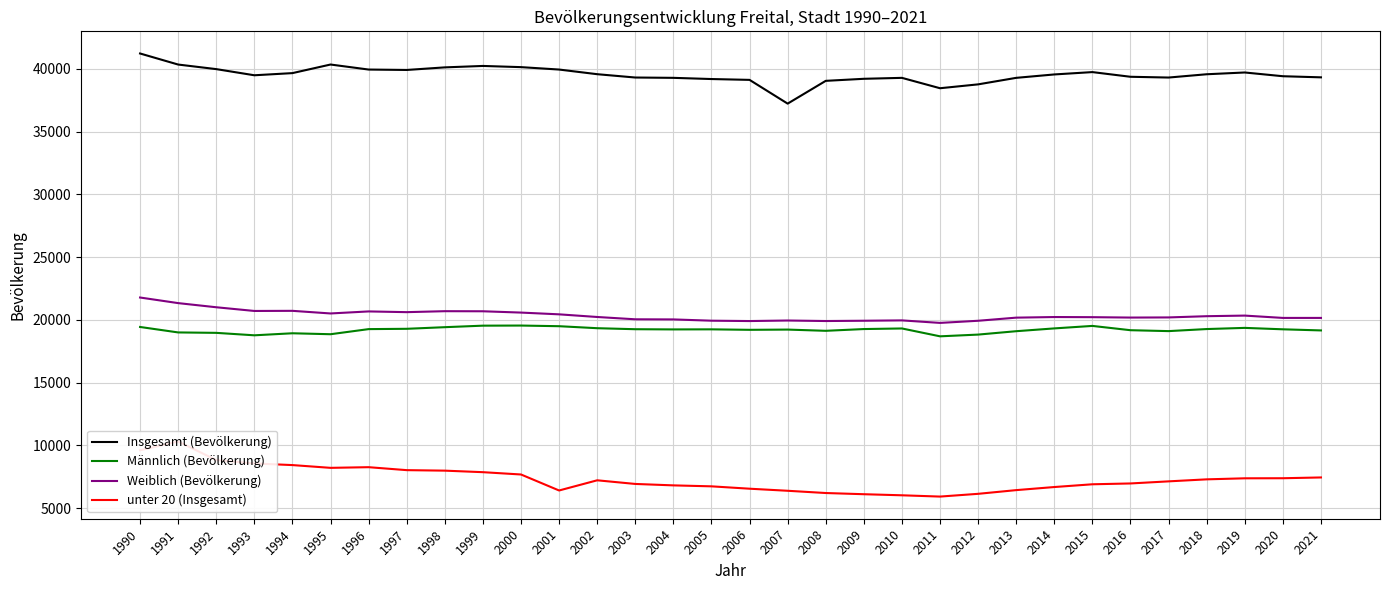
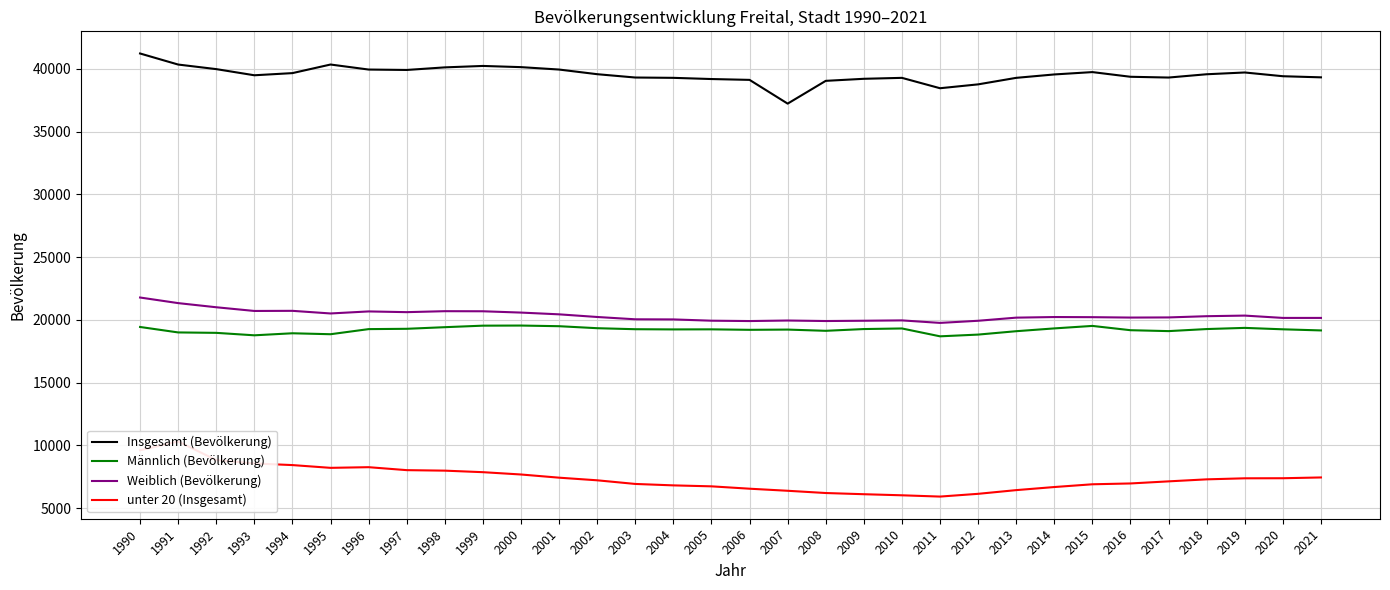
  {
    "Insgesamt (Bevölkerung)": {
      "1990": 41200,
      "1991": 40300,
      "1992": 40000,
      "1993": 39500,
      "1994": 39700,
      "1995": 40300,
      "1996": 39900,
      "1997": 39900,
      "1998": 40100,
      "1999": 40200,
      "2000": 40100,
      "2001": 39900,
      "2002": 39600,
      "2003": 39300,
      "2004": 39300,
      "2005": 39200,
      "2006": 39100,
      "2007": 37200,
      "2008": 39000,
      "2009": 39200,
      "2010": 39300,
      "2011": 38400,
      "2012": 38800,
      "2013": 39300,
      "2014": 39500,
      "2015": 39700,
      "2016": 39400,
      "2017": 39300,
      "2018": 39600,
      "2019": 39700,
      "2020": 39400,
      "2021": 39300
    },
    "Männlich (Bevölkerung)": {
      "1990": 19400,
      "1991": 19000,
      "1992": 19000,
      "1993": 18800,
      "1994": 18900,
      "1995": 18900,
      "1996": 19300,
      "1997": 19300,
      "1998": 19400,
      "1999": 19500,
      "2000": 19500,
      "2001": 19500,
      "2002": 19300,
      "2003": 19300,
      "2004": 19200,
      "2005": 19200,
      "2006": 19200,
      "2007": 19200,
      "2008": 19100,
      "2009": 19300,
      "2010": 19300,
      "2011": 18700,
      "2012": 18800,
      "2013": 19100,
      "2014": 19300,
      "2015": 19500,
      "2016": 19200,
      "2017": 19100,
      "2018": 19300,
      "2019": 19400,
      "2020": 19200,
      "2021": 19200
    },
    "Weiblich (Bevölkerung)": {
      "1990": 21800,
      "1991": 21300,
      "1992": 21000,
      "1993": 20700,
      "1994": 20700,
      "1995": 20500,
      "1996": 20700,
      "1997": 20600,
      "1998": 20700,
      "1999": 20700,
      "2000": 20600,
      "2001": 20400,
      "2002": 20200,
      "2003": 20000,
      "2004": 20000,
      "2005": 19900,
      "2006": 19900,
      "2007": 19900,
      "2008": 19900,
      "2009": 19900,
      "2010": 20000,
      "2011": 19800,
      "2012": 19900,
      "2013": 20200,
      "2014": 20200,
      "2015": 20200,
      "2016": 20200,
      "2017": 20200,
      "2018": 20300,
      "2019": 20300,
      "2020": 20200,
      "2021": 20200
    },
    "unter 20 (Insgesamt)": {
      "1994": 8400,
      "1995": 8200,
      "1996": 8300,
      "1997": 8000,
      "1998": 8000,
      "1999": 7900,
      "2000": 7700,
-     "2001": 6400,
+     "2001": 7400,
      "2002": 7200,
      "2003": 6900,
      "2004": 6800,
      "2005": 6700,
      "2006": 6600,
      "2007": 6400,
      "2008": 6200,
      "2009": 6100,
      "2010": 6000,
      "2011": 5900,
      "2012": 6100,
      "2013": 6400,
      "2014": 6700,
      "2015": 6900,
      "2016": 7000,
      "2017": 7100,
      "2018": 7300,
      "2019": 7400,
      "2020": 7400,
      "2021": 7500
    }
  }
